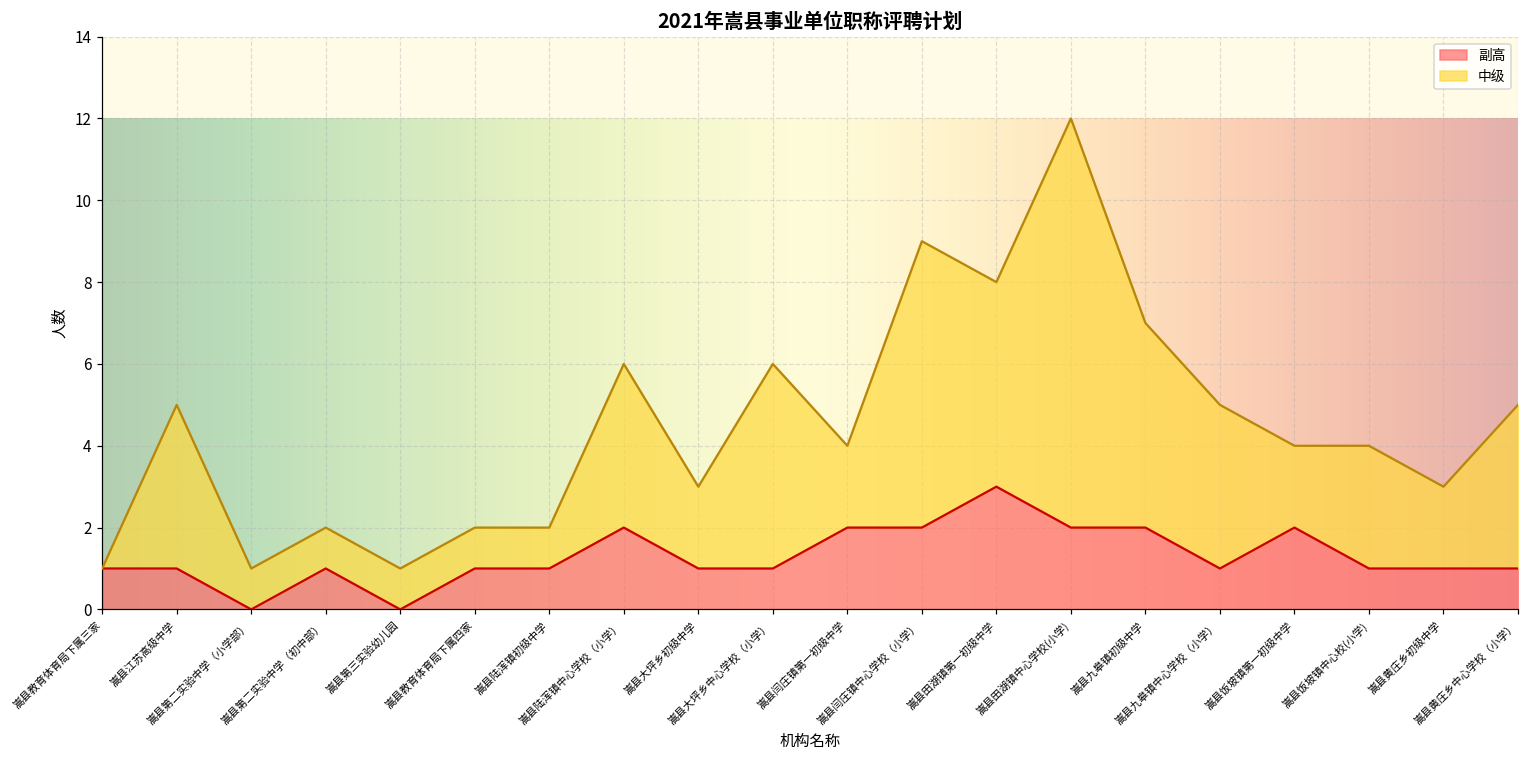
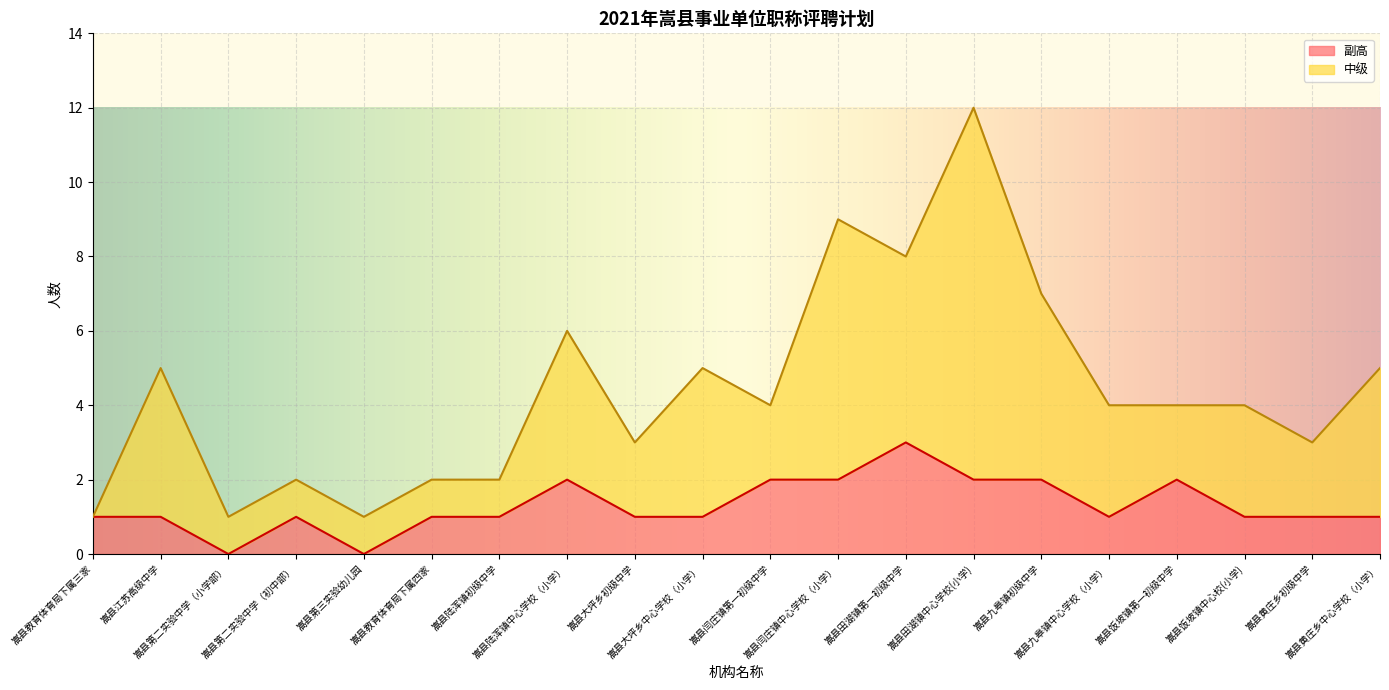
  {
    "副高": {
      "嵩县江苏高级中学": 1,
      "嵩县第二实验中学（小学部）": 0,
      "嵩县第二实验中学（初中部）": 1,
      "嵩县第三实验幼儿园": 0,
      "嵩县教育体育局下属四家": 1,
      "嵩县陆浑镇初级中学": 1,
      "嵩县陆浑镇中心学校（小学）": 2,
      "嵩县大坪乡初级中学": 1,
      "嵩县大坪乡中心学校（小学）": 1,
      "嵩县闫庄镇第一初级中学": 2,
      "嵩县闫庄镇中心学校（小学）": 2,
      "嵩县田湖镇第一初级中学": 3,
      "嵩县田湖镇中心学校(小学)": 2,
      "嵩县九皋镇初级中学": 2,
      "嵩县九皋镇中心学校（小学）": 1,
      "嵩县饭坡镇第一初级中学": 2,
      "嵩县饭坡镇中心校(小学)": 1,
      "嵩县黄庄乡初级中学": 1,
      "嵩县黄庄乡中心学校（小学）": 1
    },
    "中级": {
      "嵩县江苏高级中学": 4,
      "嵩县第二实验中学（小学部）": 1,
      "嵩县第二实验中学（初中部）": 1,
      "嵩县第三实验幼儿园": 1,
      "嵩县教育体育局下属四家": 1,
      "嵩县陆浑镇初级中学": 1,
      "嵩县陆浑镇中心学校（小学）": 4,
      "嵩县大坪乡初级中学": 2,
-     "嵩县大坪乡中心学校（小学）": 5,
+     "嵩县大坪乡中心学校（小学）": 4,
      "嵩县闫庄镇第一初级中学": 2,
      "嵩县闫庄镇中心学校（小学）": 7,
      "嵩县田湖镇第一初级中学": 5,
      "嵩县田湖镇中心学校(小学)": 10,
      "嵩县九皋镇初级中学": 5,
-     "嵩县九皋镇中心学校（小学）": 4,
+     "嵩县九皋镇中心学校（小学）": 3,
      "嵩县饭坡镇第一初级中学": 2,
      "嵩县饭坡镇中心校(小学)": 3,
      "嵩县黄庄乡初级中学": 2,
      "嵩县黄庄乡中心学校（小学）": 4
    }
  }
